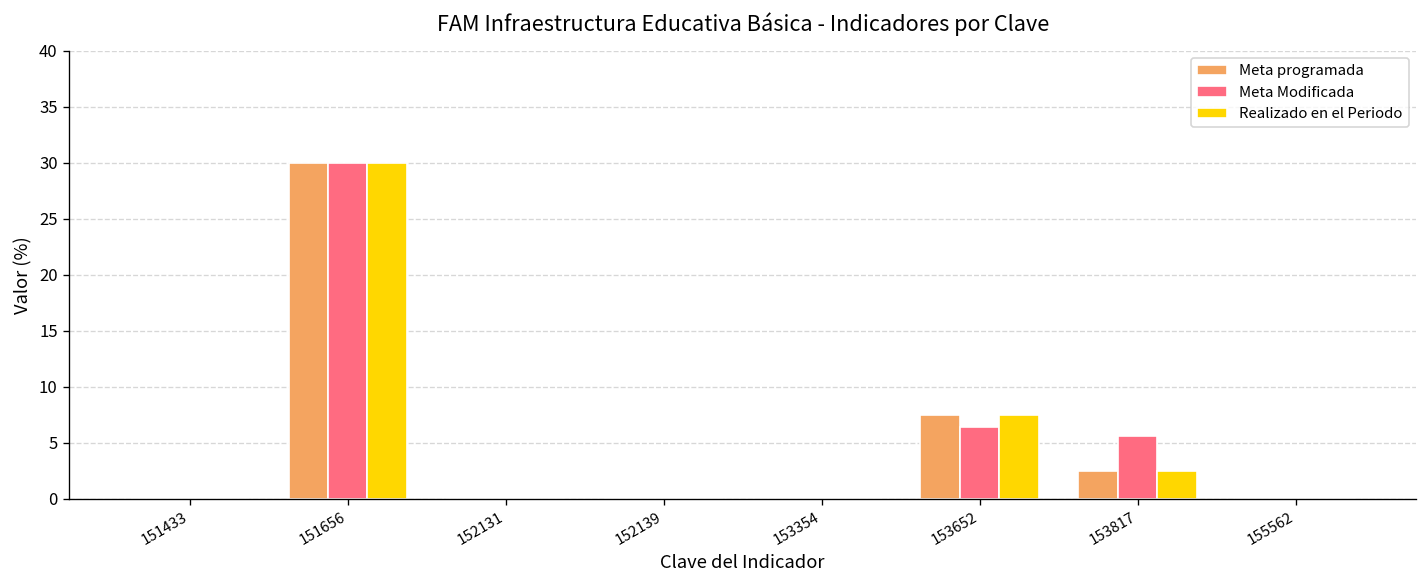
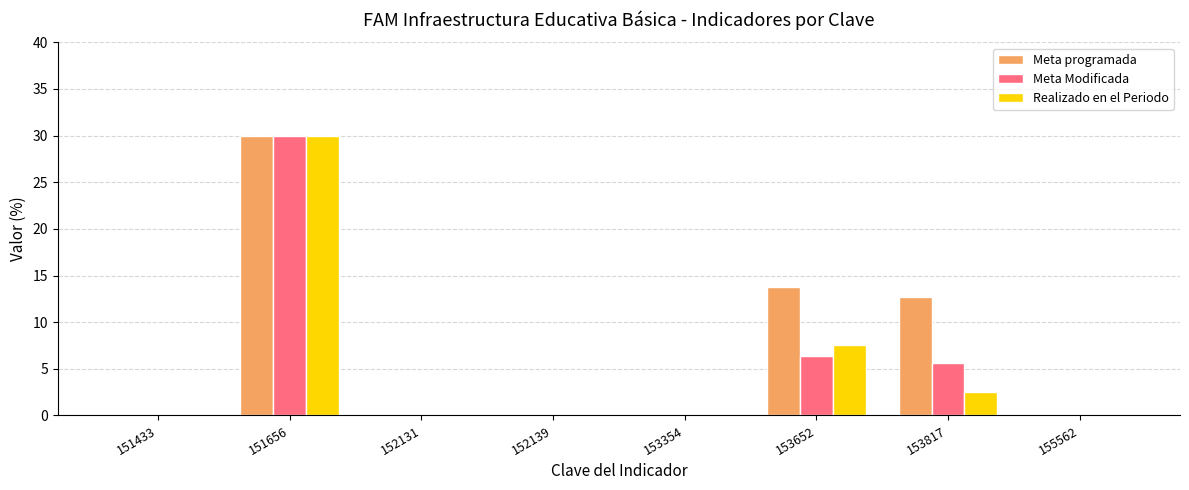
  {
    "Meta programada": {
      "151433": 0,
      "151656": 30,
      "152131": 0,
      "152139": 0,
      "153354": 0,
-     "153652": 8,
-     "153817": 3,
+     "153652": 14,
+     "153817": 13,
      "155562": 0
    },
    "Meta Modificada": {
      "151433": 0,
      "151656": 30,
      "152131": 0,
      "152139": 0,
      "153354": 0,
      "153652": 6,
      "153817": 6,
      "155562": 0
    },
    "Realizado en el Periodo": {
      "151433": 0,
      "151656": 30,
      "152131": 0,
      "152139": 0,
      "153354": 0,
      "153652": 8,
      "153817": 3,
      "155562": 0
    }
  }
